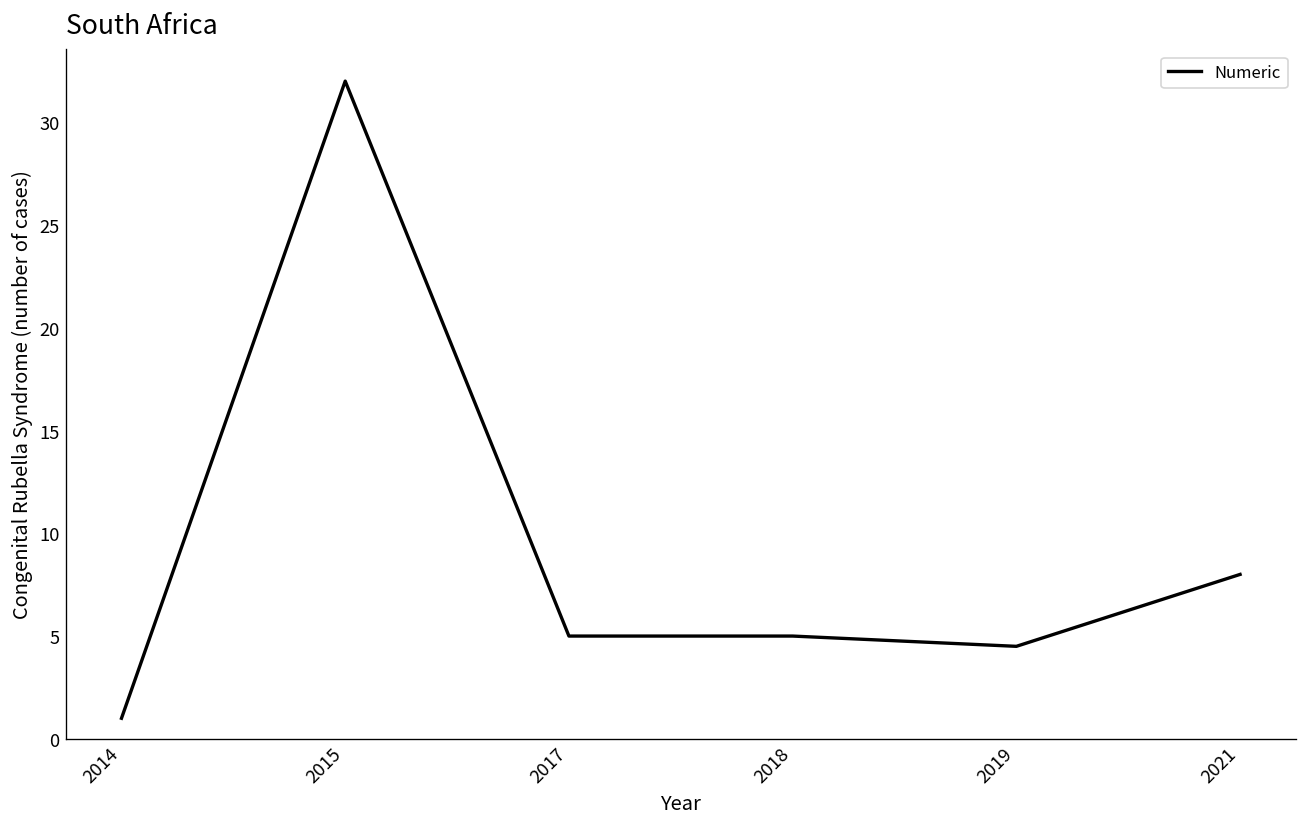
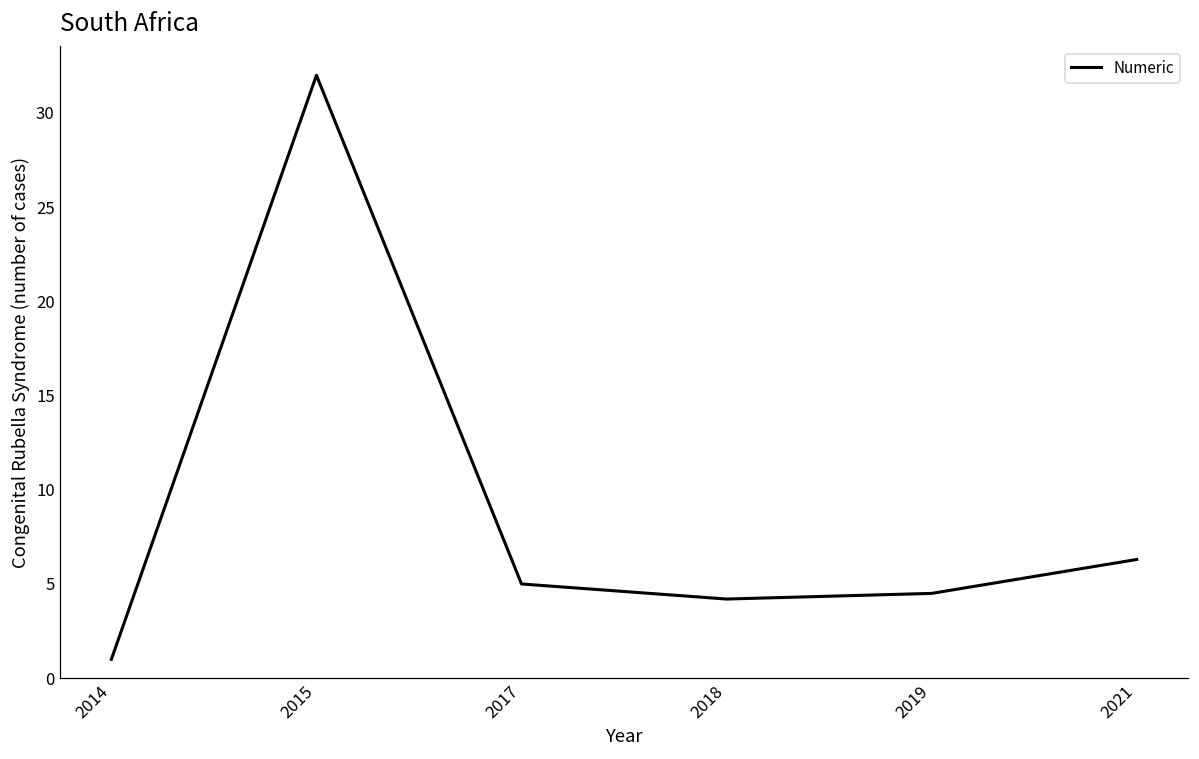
  {
    "2014": 1.0,
    "2015": 32.0,
    "2017": 5.0,
-   "2018": 5.0,
+   "2018": 4.2,
    "2019": 4.5,
-   "2021": 8.0
+   "2021": 6.3
  }
